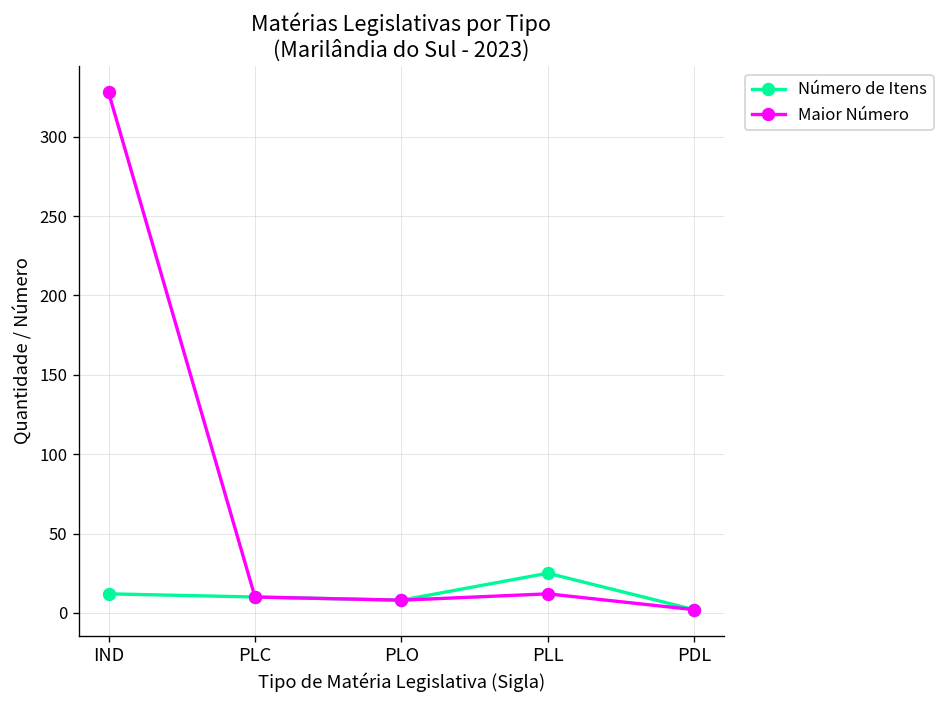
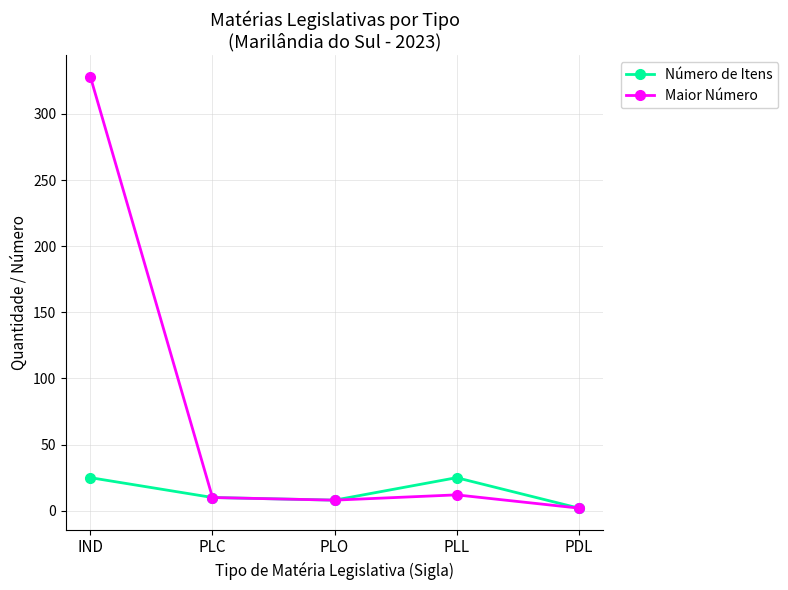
  {
    "Número de Itens": {
-     "IND": 12,
+     "IND": 25,
      "PLL": 25
    },
    "Maior Número": {
      "IND": 328,
      "PLL": 12
    }
  }
